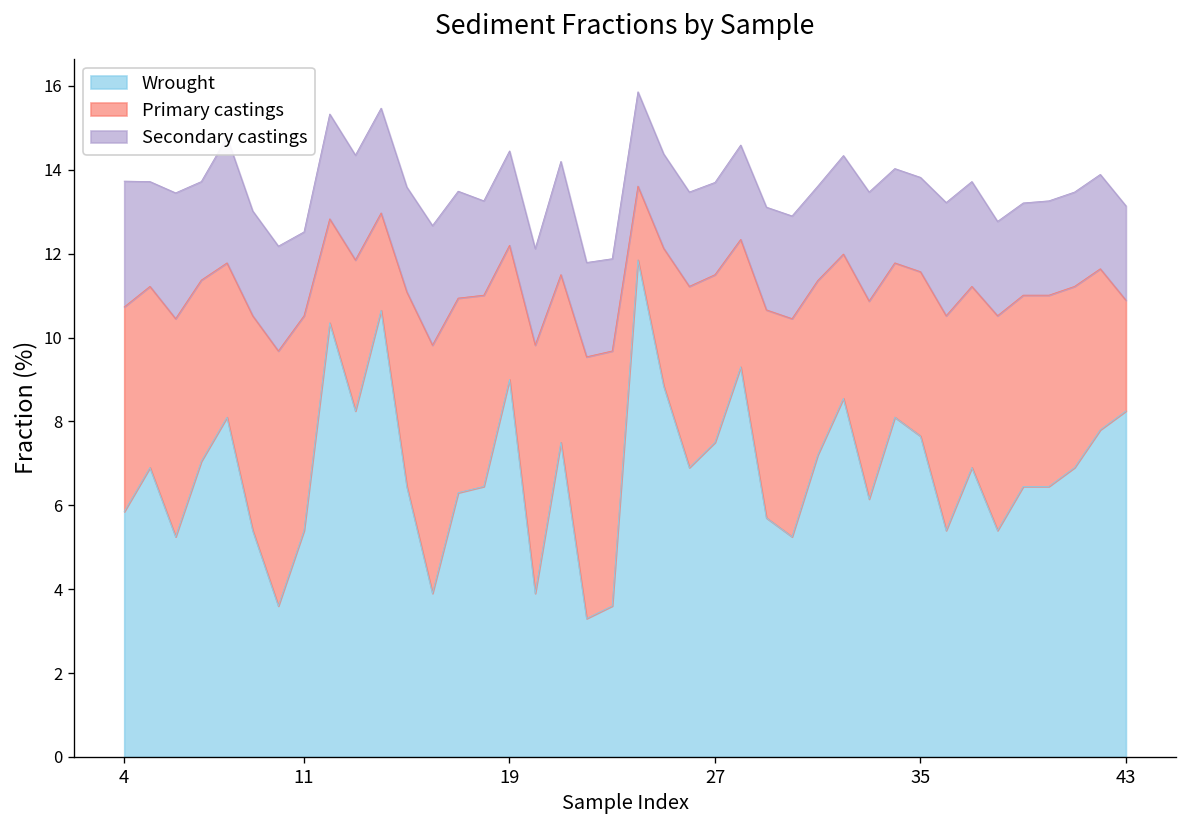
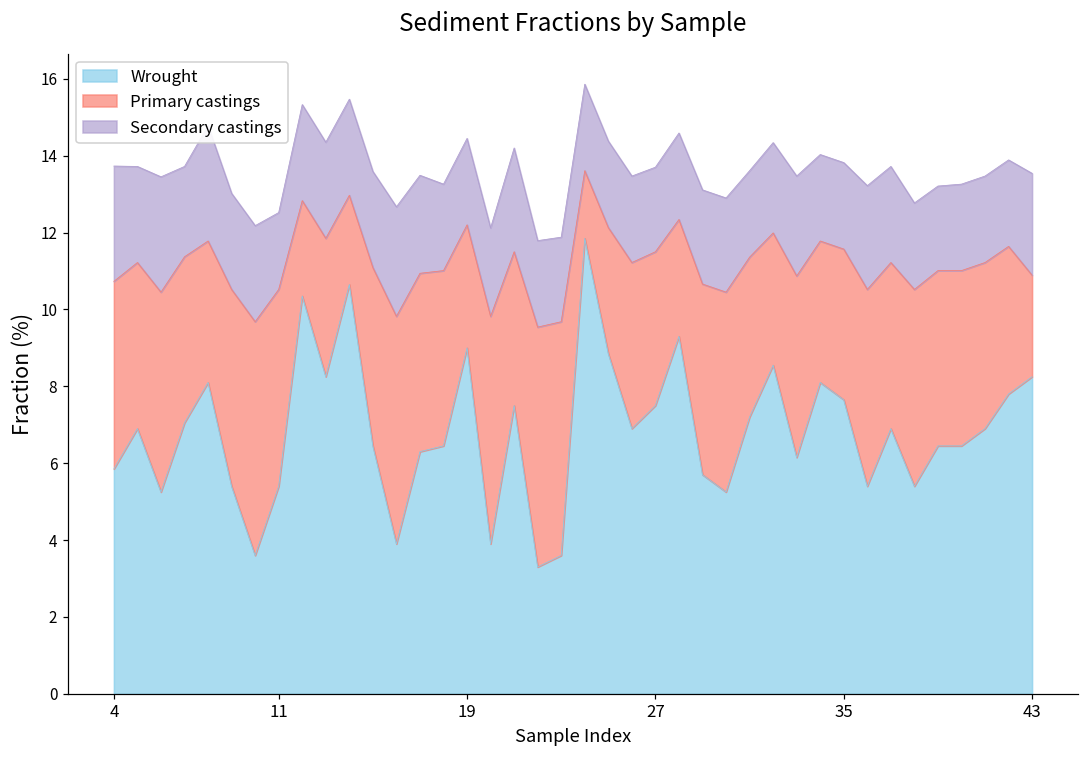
  {
    "Wrought": {
      "43": 8.3
    },
    "Primary castings": {
      "43": 2.6
    },
    "Secondary castings": {
-     "43": 2.3
+     "43": 2.7
    }
  }
